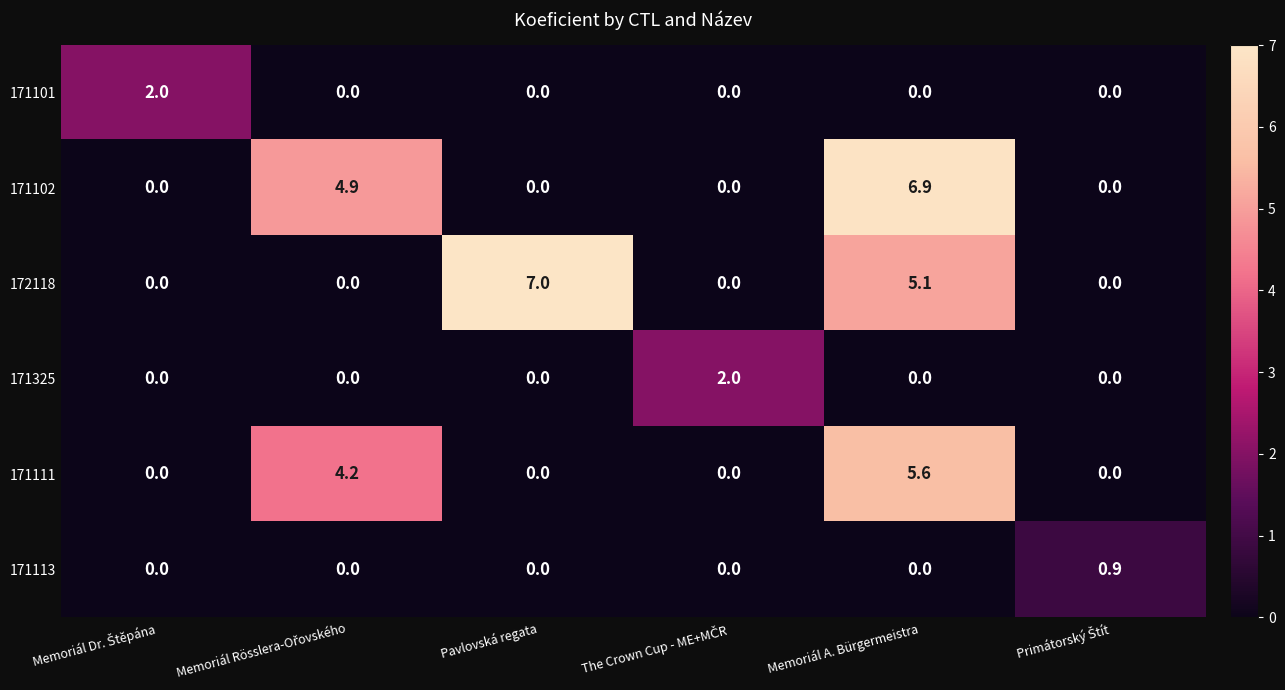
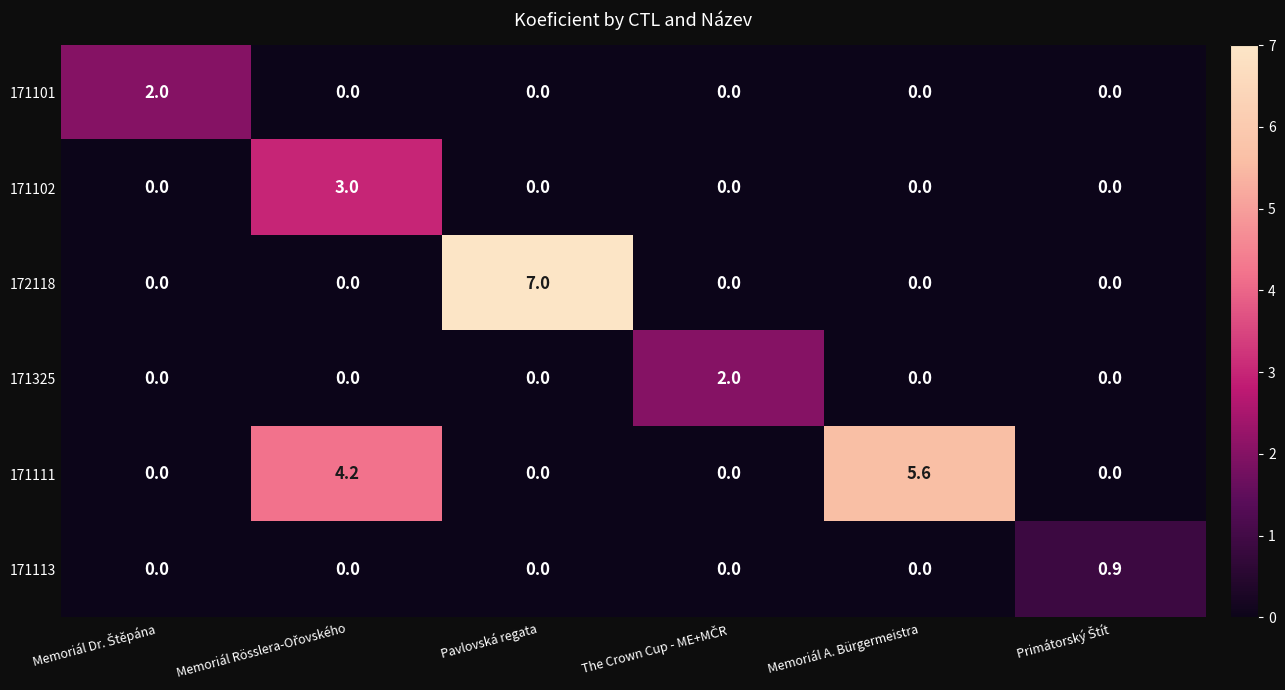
  {
    "171101": {
      "Memoriál Dr. Štěpána": 2.0,
      "Memoriál Rösslera-Ořovského": 0.0,
      "Pavlovská regata": 0.0,
      "The Crown Cup - ME+MČR": 0.0,
      "Memoriál A. Bürgermeistra": 0.0,
      "Primátorský Štít": 0.0
    },
    "171102": {
      "Memoriál Dr. Štěpána": 0.0,
-     "Memoriál Rösslera-Ořovského": 4.9,
+     "Memoriál Rösslera-Ořovského": 3.0,
      "Pavlovská regata": 0.0,
      "The Crown Cup - ME+MČR": 0.0,
-     "Memoriál A. Bürgermeistra": 6.9,
+     "Memoriál A. Bürgermeistra": 0.0,
      "Primátorský Štít": 0.0
    },
    "172118": {
      "Memoriál Dr. Štěpána": 0.0,
      "Memoriál Rösslera-Ořovského": 0.0,
      "Pavlovská regata": 7.0,
      "The Crown Cup - ME+MČR": 0.0,
-     "Memoriál A. Bürgermeistra": 5.1,
+     "Memoriál A. Bürgermeistra": 0.0,
      "Primátorský Štít": 0.0
    },
    "171325": {
      "Memoriál Dr. Štěpána": 0.0,
      "Memoriál Rösslera-Ořovského": 0.0,
      "Pavlovská regata": 0.0,
      "The Crown Cup - ME+MČR": 2.0,
      "Memoriál A. Bürgermeistra": 0.0,
      "Primátorský Štít": 0.0
    },
    "171111": {
      "Memoriál Dr. Štěpána": 0.0,
      "Memoriál Rösslera-Ořovského": 4.2,
      "Pavlovská regata": 0.0,
      "The Crown Cup - ME+MČR": 0.0,
      "Memoriál A. Bürgermeistra": 5.6,
      "Primátorský Štít": 0.0
    },
    "171113": {
      "Memoriál Dr. Štěpána": 0.0,
      "Memoriál Rösslera-Ořovského": 0.0,
      "Pavlovská regata": 0.0,
      "The Crown Cup - ME+MČR": 0.0,
      "Memoriál A. Bürgermeistra": 0.0,
      "Primátorský Štít": 0.9
    }
  }
